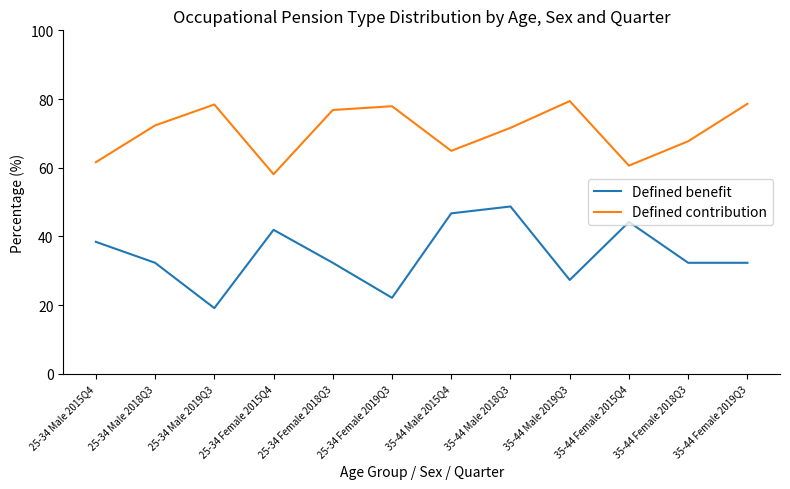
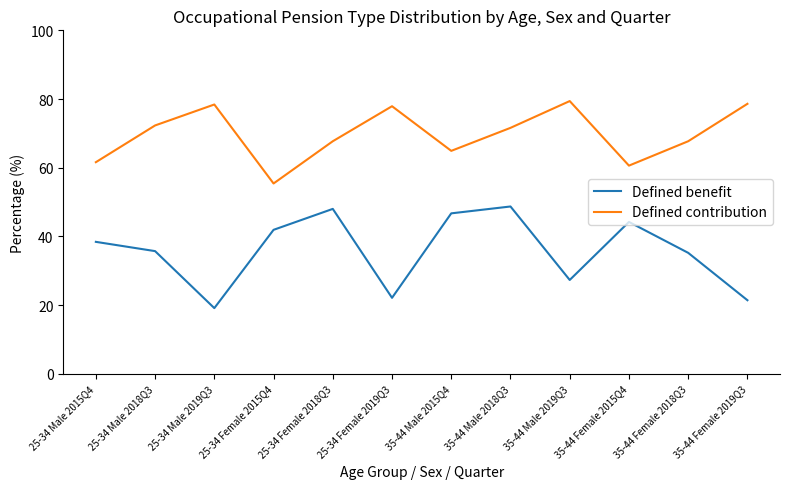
  {
    "Defined benefit": {
      "25-34 Male 2015Q4": 38,
-     "25-34 Male 2018Q3": 32,
+     "25-34 Male 2018Q3": 36,
      "25-34 Male 2019Q3": 19,
      "25-34 Female 2015Q4": 42,
-     "25-34 Female 2018Q3": 32,
+     "25-34 Female 2018Q3": 48,
      "25-34 Female 2019Q3": 22,
      "35-44 Male 2015Q4": 47,
      "35-44 Male 2018Q3": 49,
      "35-44 Male 2019Q3": 27,
-     "35-44 Female 2018Q3": 32,
-     "35-44 Female 2019Q3": 32
+     "35-44 Female 2018Q3": 35,
+     "35-44 Female 2019Q3": 21
    },
    "Defined contribution": {
      "25-34 Male 2015Q4": 62,
      "25-34 Male 2018Q3": 72,
      "25-34 Male 2019Q3": 78,
-     "25-34 Female 2015Q4": 58,
-     "25-34 Female 2018Q3": 77,
+     "25-34 Female 2015Q4": 55,
+     "25-34 Female 2018Q3": 68,
      "25-34 Female 2019Q3": 78,
      "35-44 Male 2015Q4": 65,
      "35-44 Male 2018Q3": 72,
      "35-44 Male 2019Q3": 79,
      "35-44 Female 2015Q4": 61,
      "35-44 Female 2018Q3": 68,
      "35-44 Female 2019Q3": 79
    }
  }
